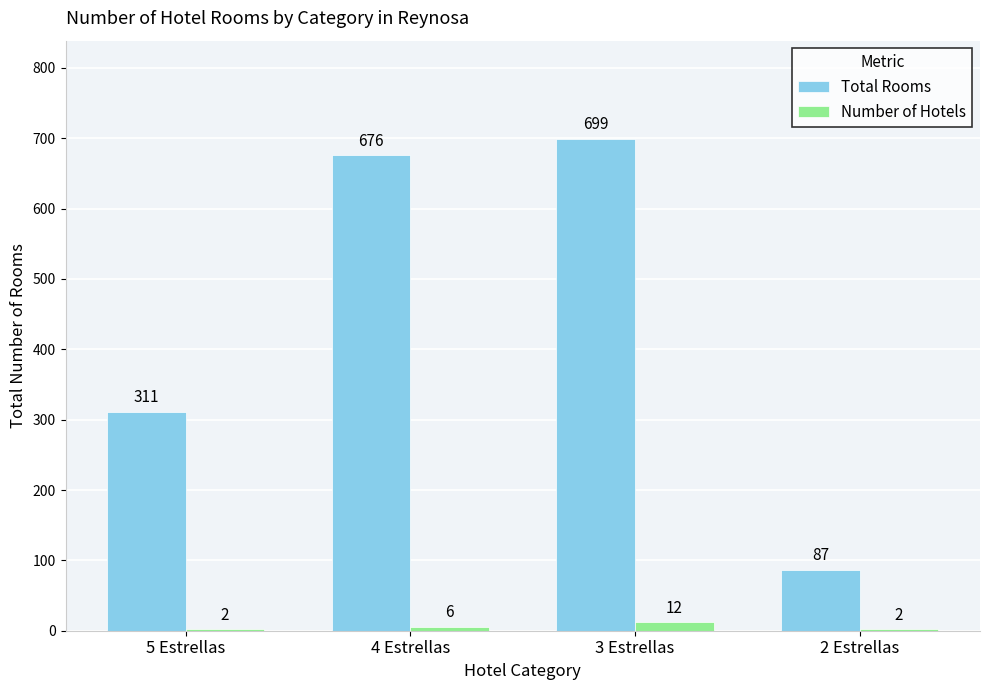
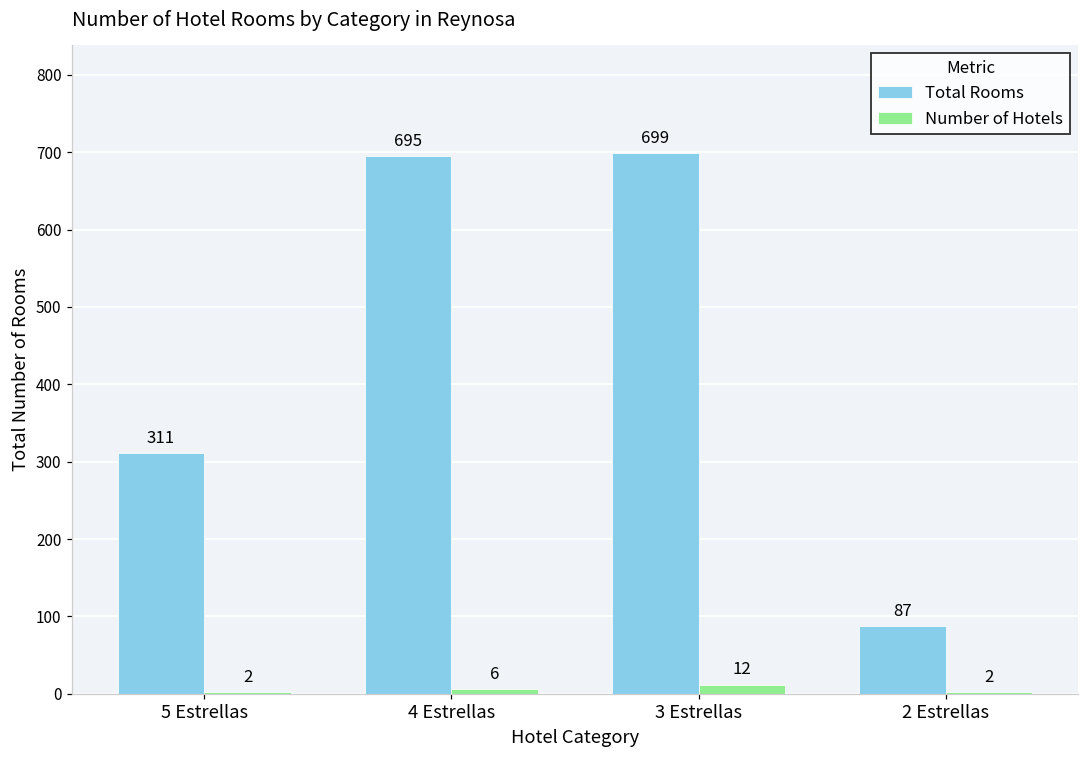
  {
    "Total Rooms": {
      "5 Estrellas": 311,
-     "4 Estrellas": 676,
+     "4 Estrellas": 695,
      "3 Estrellas": 699,
      "2 Estrellas": 87
    },
    "Number of Hotels": {
      "5 Estrellas": 2,
      "4 Estrellas": 6,
      "3 Estrellas": 12,
      "2 Estrellas": 2
    }
  }
